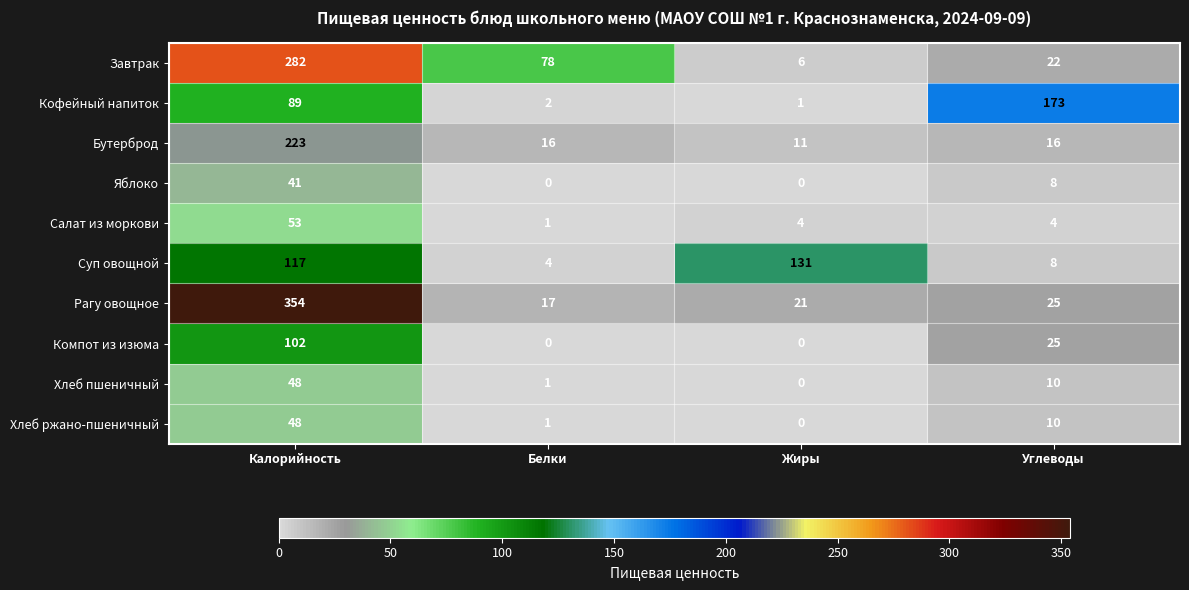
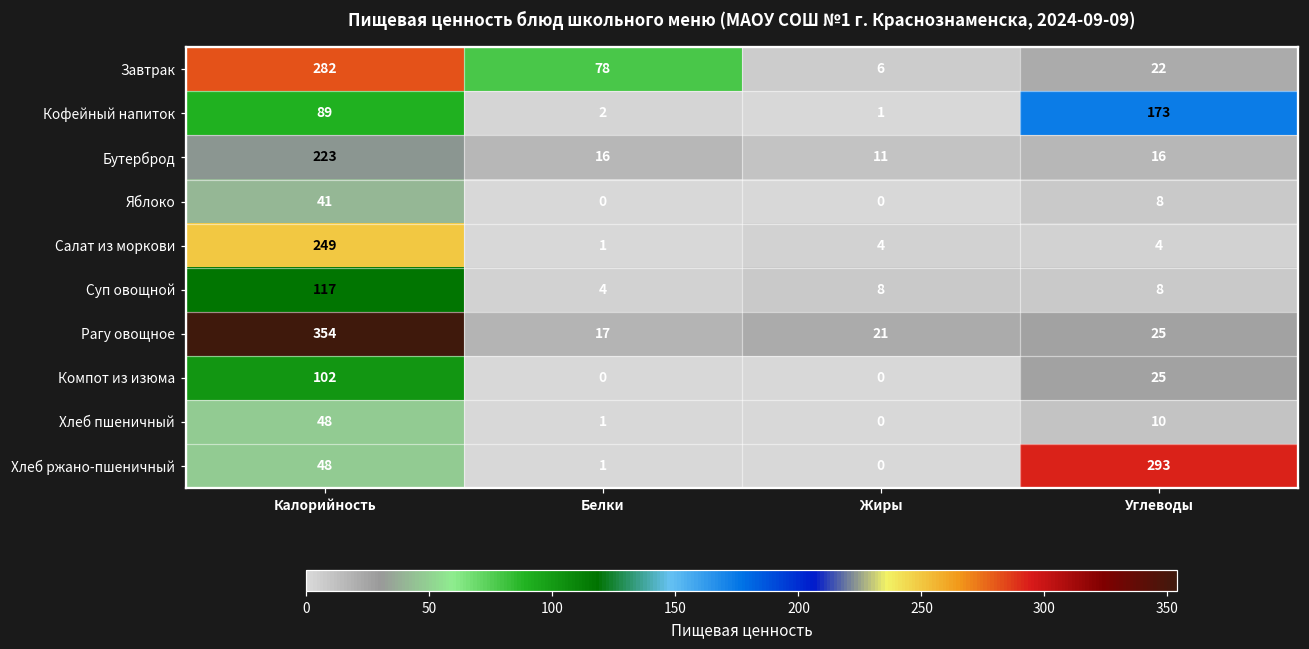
  {
    "Завтрак": {
      "Калорийность": 282,
      "Белки": 78,
      "Жиры": 6,
      "Углеводы": 22
    },
    "Кофейный напиток": {
      "Калорийность": 89,
      "Углеводы": 173
    },
    "Бутерброд": {
      "Калорийность": 223,
      "Белки": 16,
      "Жиры": 11,
      "Углеводы": 16
    },
    "Яблоко": {
      "Калорийность": 41,
      "Углеводы": 8
    },
    "Салат из моркови": {
-     "Калорийность": 53
+     "Калорийность": 249
    },
    "Суп овощной": {
      "Калорийность": 117,
-     "Жиры": 131,
+     "Жиры": 8,
      "Углеводы": 8
    },
    "Рагу овощное": {
      "Калорийность": 354,
      "Белки": 17,
      "Жиры": 21,
      "Углеводы": 25
    },
    "Компот из изюма": {
      "Калорийность": 102,
      "Углеводы": 25
    },
    "Хлеб пшеничный": {
      "Калорийность": 48,
      "Углеводы": 10
    },
    "Хлеб ржано-пшеничный": {
      "Калорийность": 48,
-     "Углеводы": 10
+     "Углеводы": 293
    }
  }
